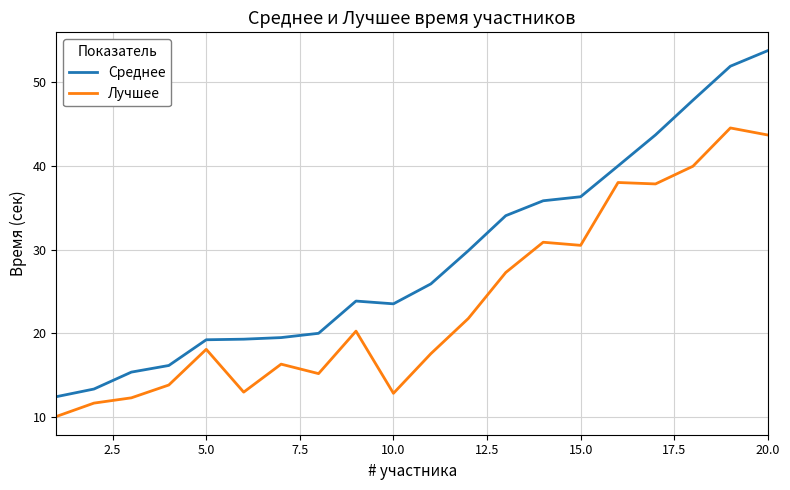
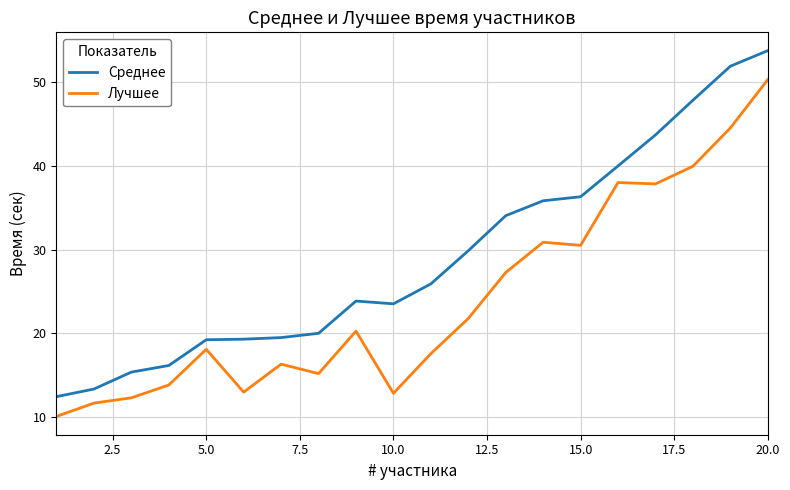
  {
    "Среднее": {
      "5.0": 19,
      "10.0": 24,
      "15.0": 36,
      "20.0": 54
    },
    "Лучшее": {
      "5.0": 18,
      "10.0": 13,
      "15.0": 31,
-     "20.0": 44
+     "20.0": 50
    }
  }
